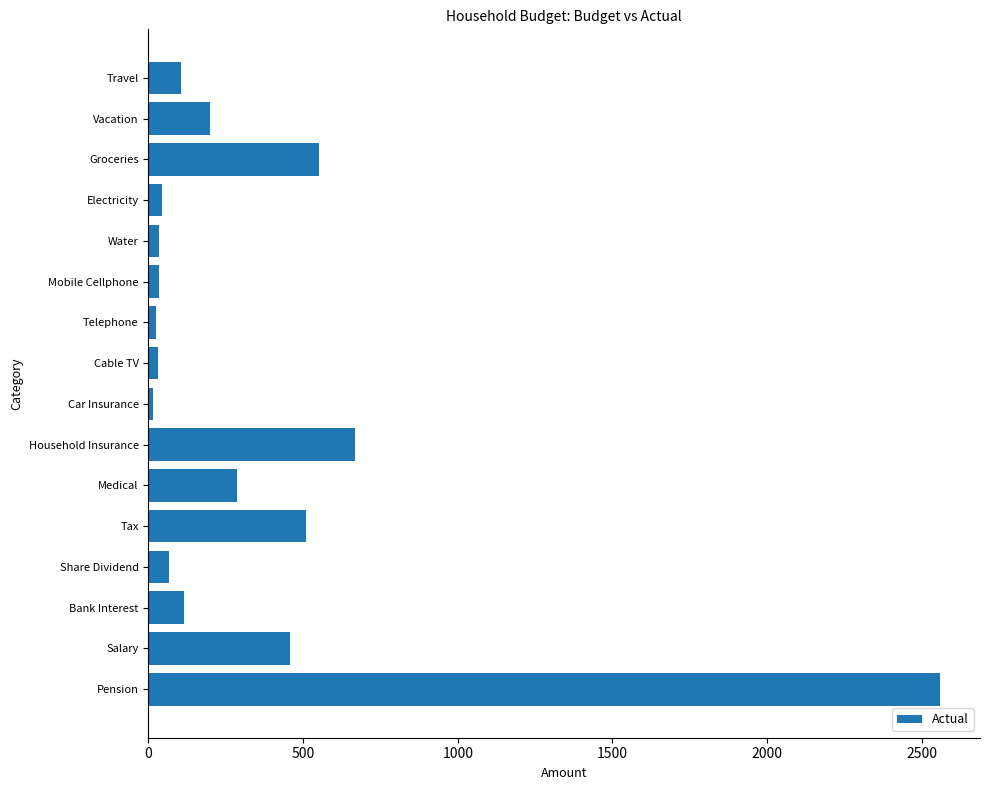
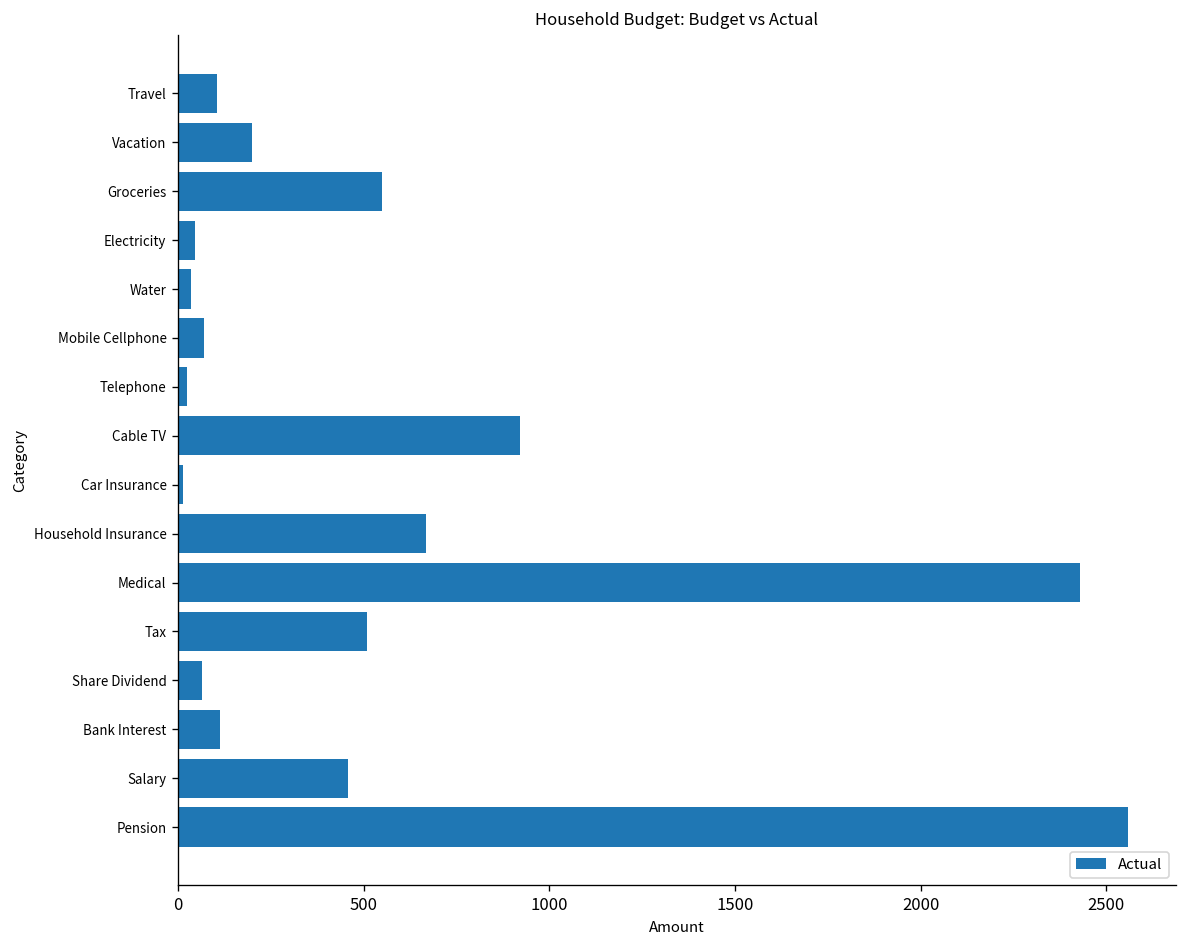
  {
    "Travel": 110,
    "Vacation": 200,
    "Groceries": 550,
    "Electricity": 50,
    "Water": 40,
-   "Mobile Cellphone": 40,
+   "Mobile Cellphone": 70,
    "Telephone": 30,
-   "Cable TV": 30,
+   "Cable TV": 920,
    "Car Insurance": 10,
    "Household Insurance": 670,
-   "Medical": 290,
+   "Medical": 2430,
    "Tax": 510,
    "Share Dividend": 70,
    "Bank Interest": 110,
    "Salary": 460,
    "Pension": 2560
  }
